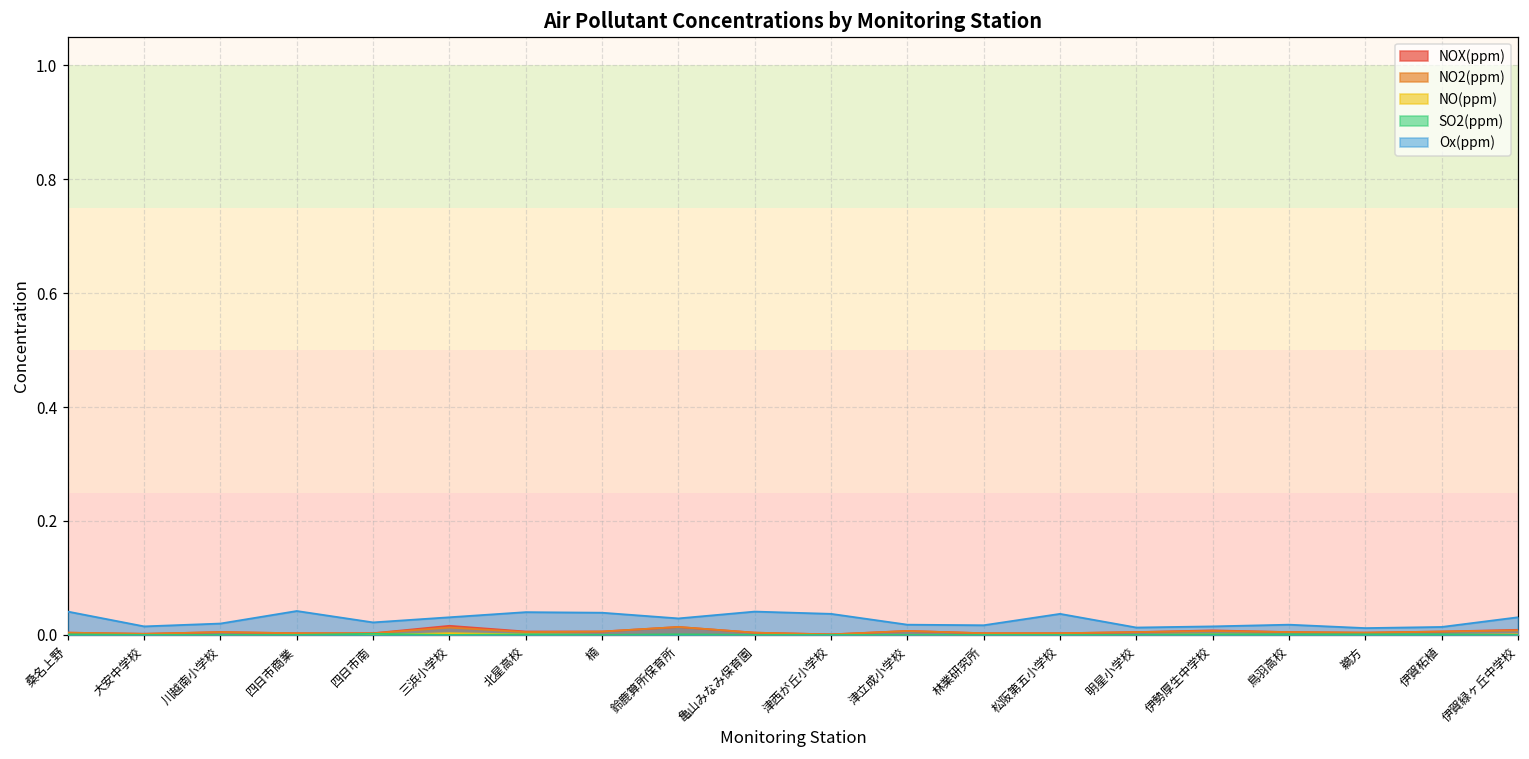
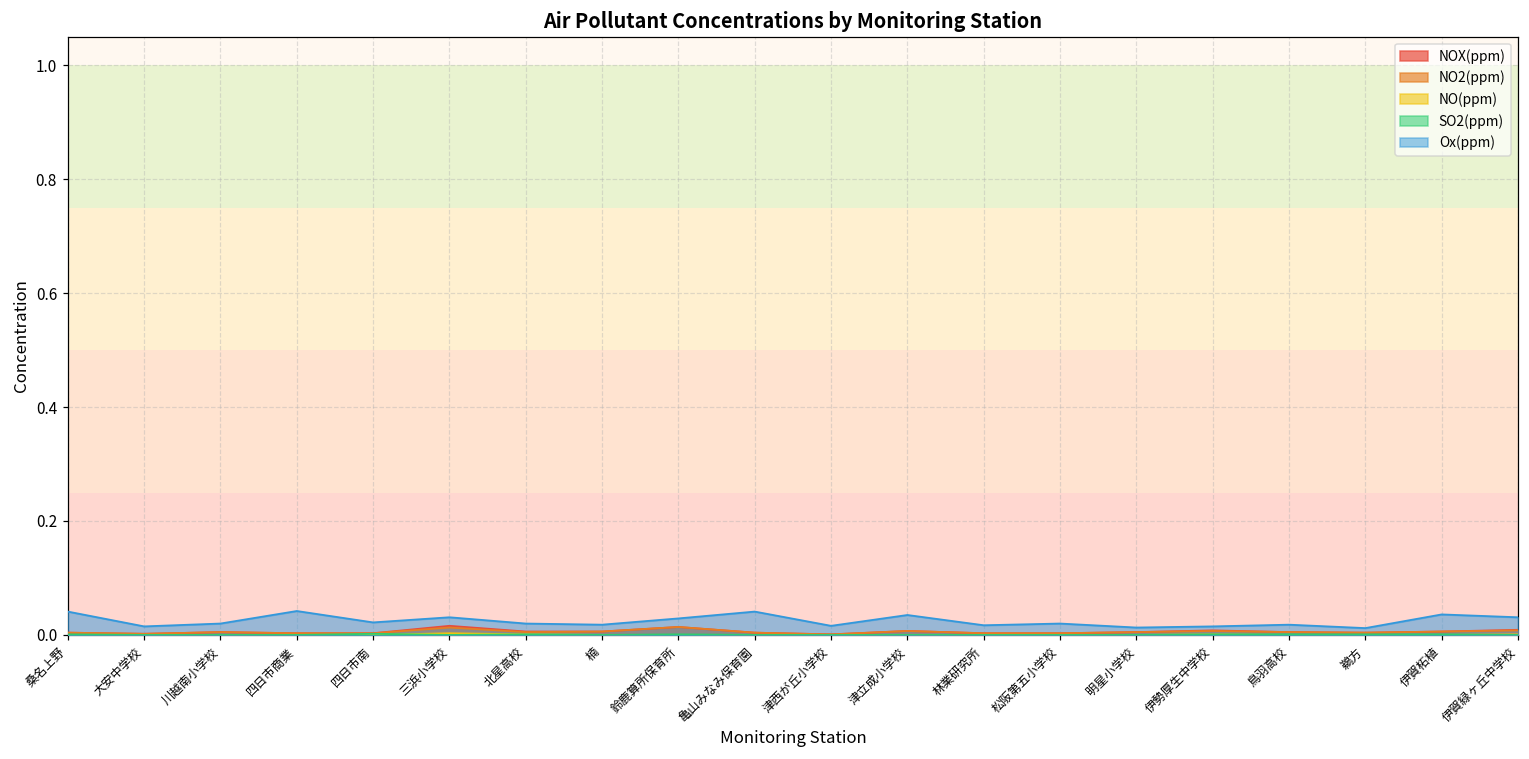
  {
    "Ox(ppm)": {
      "桑名上野": 0.04,
      "大安中学校": 0.02,
      "川越南小学校": 0.02,
      "四日市商業": 0.04,
      "四日市南": 0.02,
      "三浜小学校": 0.03,
-     "北星高校": 0.04,
-     "楠": 0.04,
+     "北星高校": 0.02,
+     "楠": 0.02,
      "鈴鹿算所保育所": 0.03,
      "亀山みなみ保育園": 0.04,
-     "津西が丘小学校": 0.04,
-     "津立成小学校": 0.02,
+     "津西が丘小学校": 0.02,
+     "津立成小学校": 0.04,
      "林業研究所": 0.02,
-     "松阪第五小学校": 0.04,
+     "松阪第五小学校": 0.02,
      "明星小学校": 0.01,
      "伊勢厚生中学校": 0.02,
      "鳥羽高校": 0.02,
      "鵜方": 0.01,
-     "伊賀柘植": 0.01,
+     "伊賀柘植": 0.04,
      "伊賀緑ヶ丘中学校": 0.03
    }
  }
